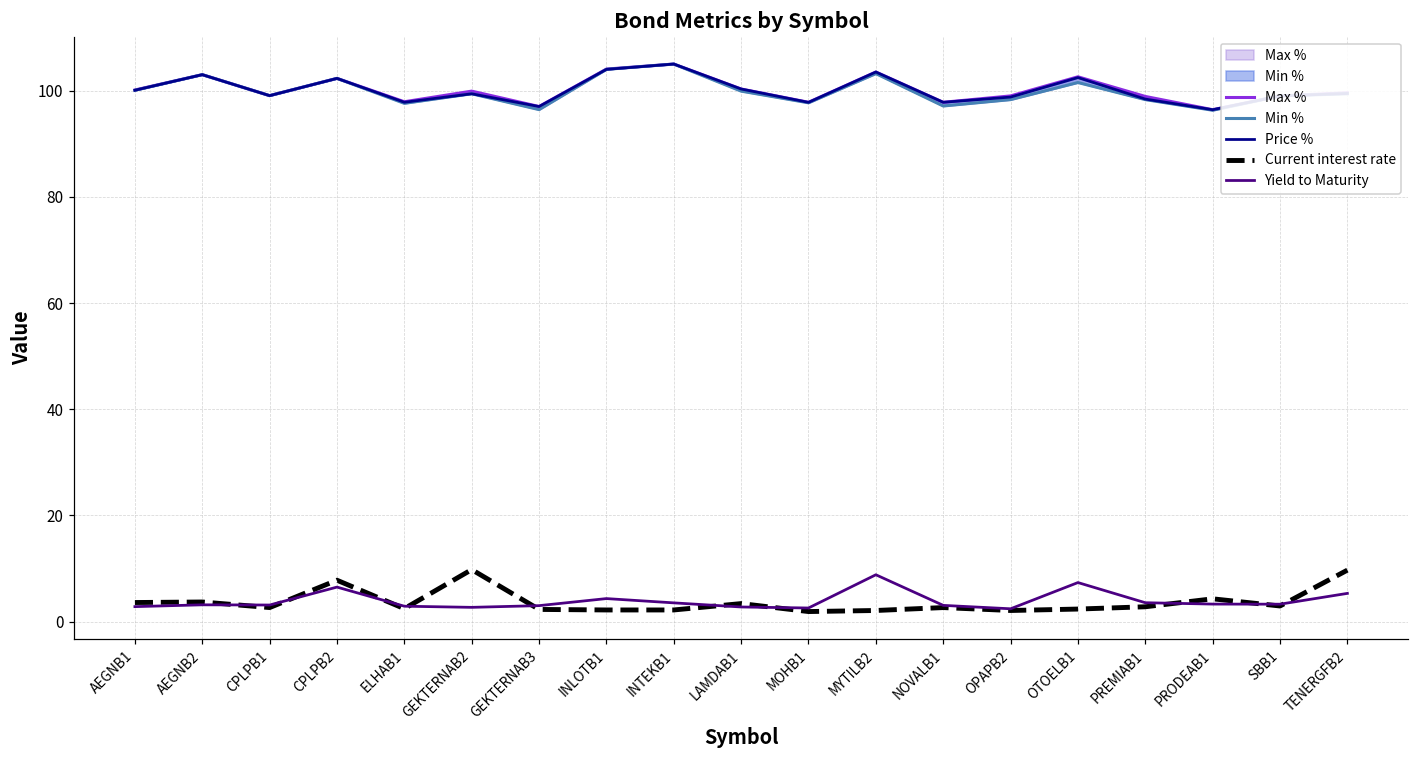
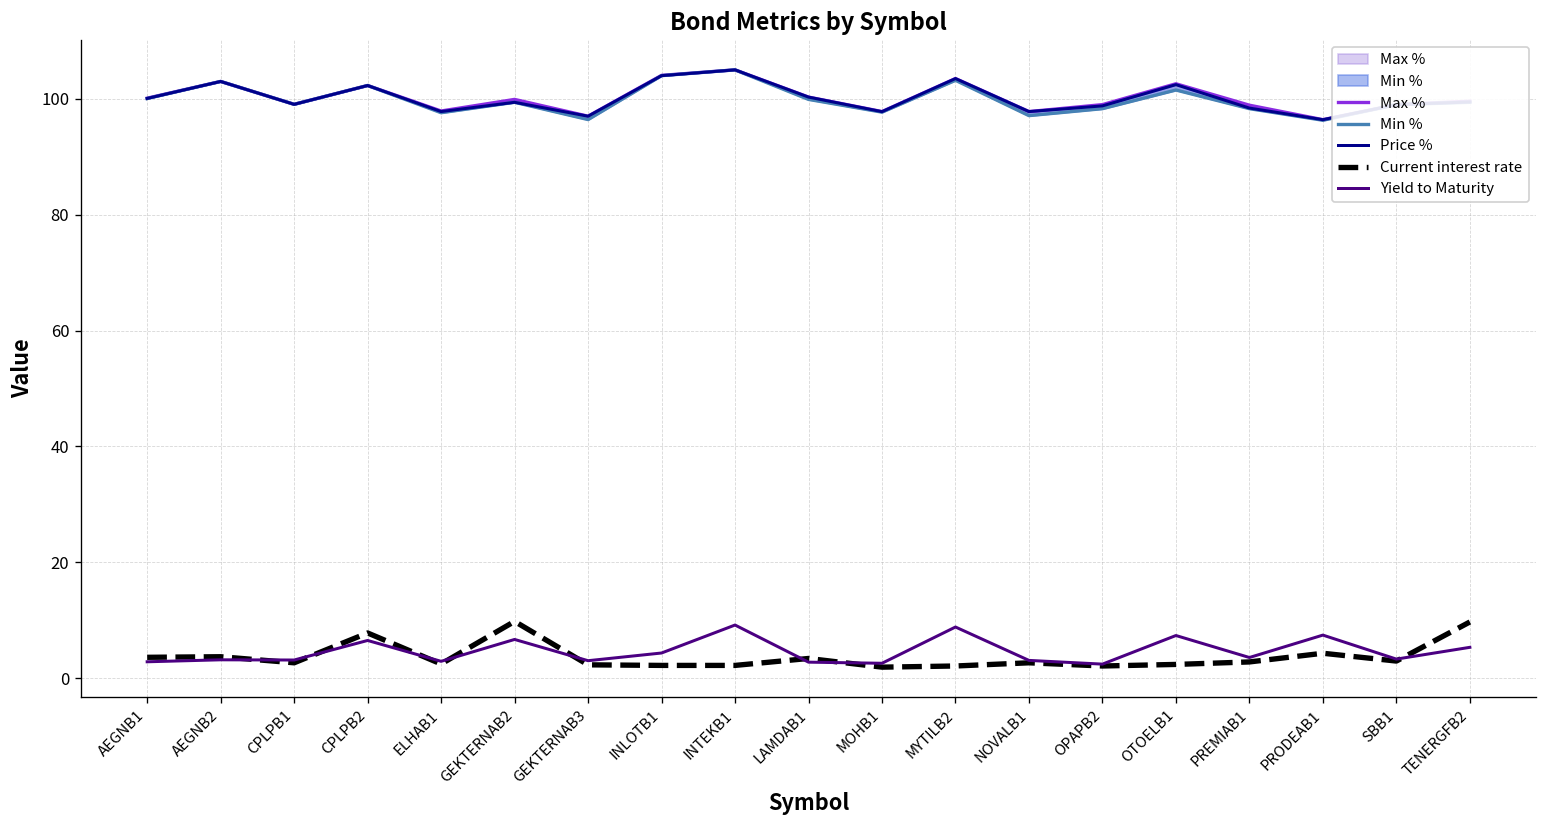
  {
    "Current interest rate": {
      "AEGNB1": 4,
      "CPLPB2": 8,
      "GEKTERNAB2": 10,
      "GEKTERNAB3": 2,
      "INLOTB1": 2,
      "INTEKB1": 2,
      "LAMDAB1": 3,
      "MOHB1": 2,
      "MYTILB2": 2,
      "OTOELB1": 2,
      "PREMIAB1": 3,
      "PRODEAB1": 4,
      "TENERGFB2": 10
    },
    "Yield to Maturity": {
      "AEGNB1": 3,
      "CPLPB2": 7,
-     "GEKTERNAB2": 3,
+     "GEKTERNAB2": 7,
      "GEKTERNAB3": 3,
      "INLOTB1": 4,
-     "INTEKB1": 4,
+     "INTEKB1": 9,
      "LAMDAB1": 3,
      "MOHB1": 3,
      "MYTILB2": 9,
      "OTOELB1": 7,
      "PREMIAB1": 4,
-     "PRODEAB1": 3,
+     "PRODEAB1": 7,
      "TENERGFB2": 5
    }
  }
